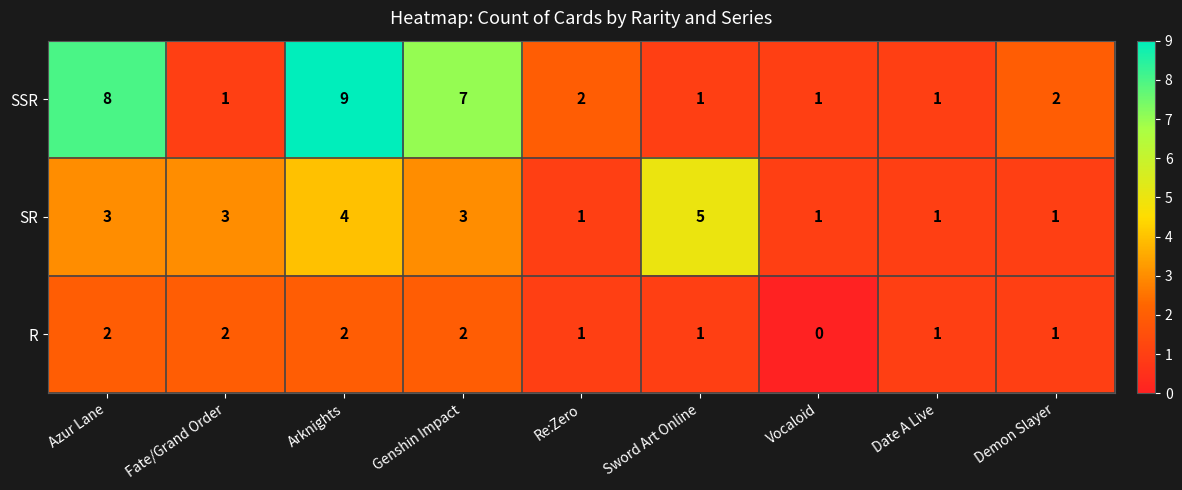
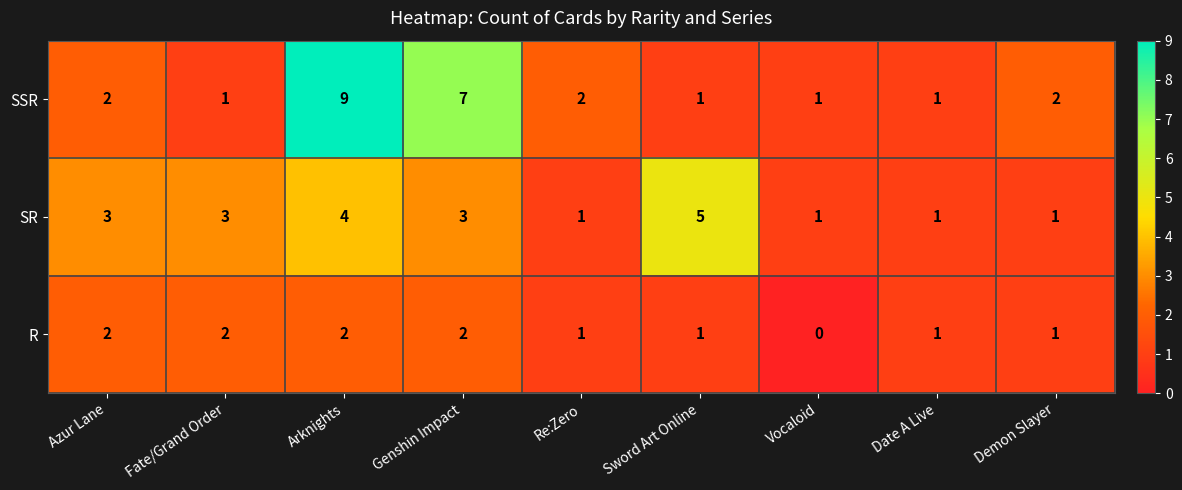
  {
    "SSR": {
-     "Azur Lane": 8,
+     "Azur Lane": 2,
      "Fate/Grand Order": 1,
      "Arknights": 9,
      "Genshin Impact": 7,
      "Re:Zero": 2,
      "Sword Art Online": 1,
      "Vocaloid": 1,
      "Date A Live": 1,
      "Demon Slayer": 2
    },
    "SR": {
      "Azur Lane": 3,
      "Fate/Grand Order": 3,
      "Arknights": 4,
      "Genshin Impact": 3,
      "Re:Zero": 1,
      "Sword Art Online": 5,
      "Vocaloid": 1,
      "Date A Live": 1,
      "Demon Slayer": 1
    },
    "R": {
      "Azur Lane": 2,
      "Fate/Grand Order": 2,
      "Arknights": 2,
      "Genshin Impact": 2,
      "Re:Zero": 1,
      "Sword Art Online": 1,
      "Vocaloid": 0,
      "Date A Live": 1,
      "Demon Slayer": 1
    }
  }
